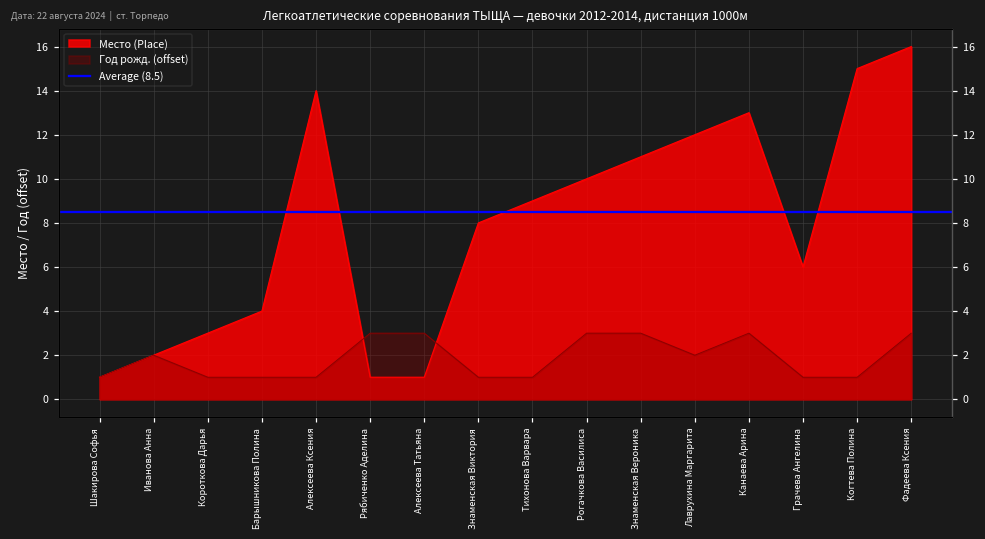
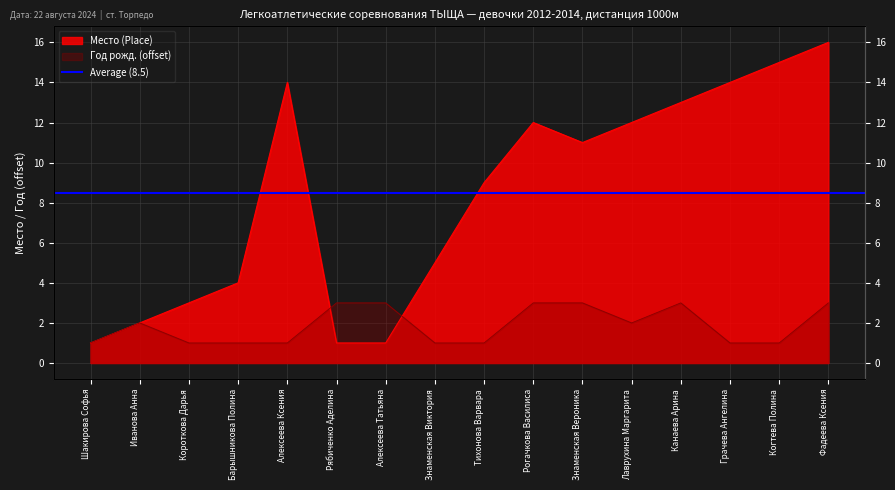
  {
    "Место (Place)": {
      "Короткова Дарья": 3,
      "Барышникова Полина": 4,
      "Алексеева Ксения": 14,
      "Рябиченко Аделина": 1,
      "Алексеева Татьяна": 1,
-     "Знаменская Виктория": 8,
+     "Знаменская Виктория": 5,
      "Тихонова Варвара": 9,
-     "Рогачкова Василиса": 10,
+     "Рогачкова Василиса": 12,
      "Знаменская Вероника": 11,
      "Лаврухина Маргарита": 12,
      "Канаева Арина": 13,
-     "Грачева Ангелина": 6,
+     "Грачева Ангелина": 14,
      "Когтева Полина": 15,
      "Фадеева Ксения": 16
    },
    "Год рожд. (offset)": {
      "Короткова Дарья": 1,
      "Барышникова Полина": 1,
      "Алексеева Ксения": 1,
      "Рябиченко Аделина": 3,
      "Алексеева Татьяна": 3,
      "Знаменская Виктория": 1,
      "Тихонова Варвара": 1,
      "Рогачкова Василиса": 3,
      "Знаменская Вероника": 3,
      "Лаврухина Маргарита": 2,
      "Канаева Арина": 3,
      "Грачева Ангелина": 1,
      "Когтева Полина": 1,
      "Фадеева Ксения": 3
    }
  }
